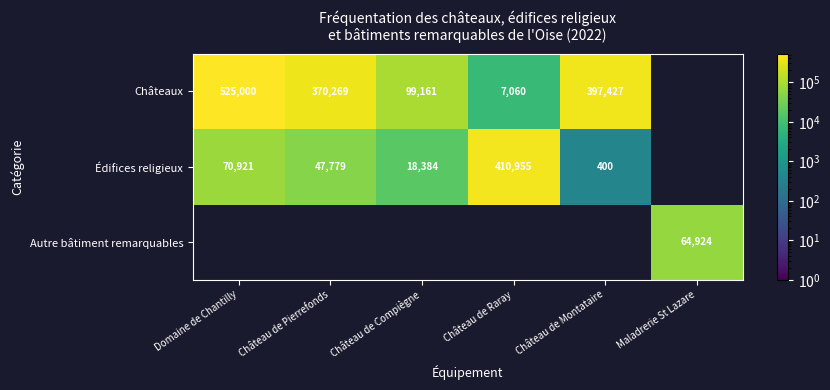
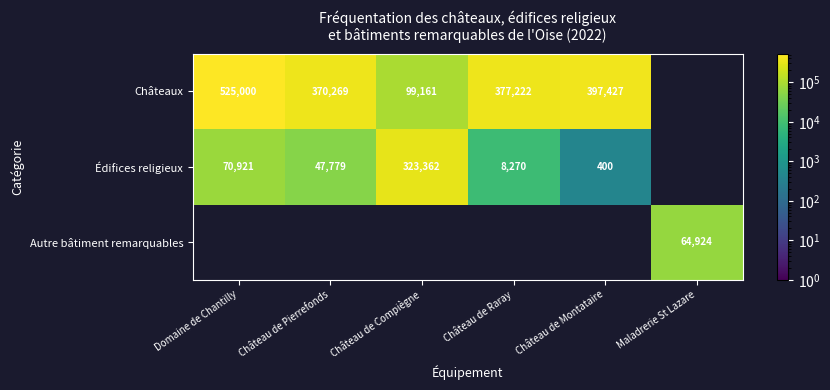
  {
    "Châteaux": {
      "Domaine de Chantilly": "525,000",
      "Château de Pierrefonds": "370,269",
      "Château de Compiègne": "99,161",
-     "Château de Raray": "7,060",
+     "Château de Raray": "377,222",
      "Château de Montataire": "397,427"
    },
    "Édifices religieux": {
      "Domaine de Chantilly": "70,921",
      "Château de Pierrefonds": "47,779",
-     "Château de Compiègne": "18,384",
-     "Château de Raray": "410,955",
+     "Château de Compiègne": "323,362",
+     "Château de Raray": "8,270",
      "Château de Montataire": "400"
    },
    "Autre bâtiment remarquables": {
      "Maladrerie St Lazare": "64,924"
    }
  }
